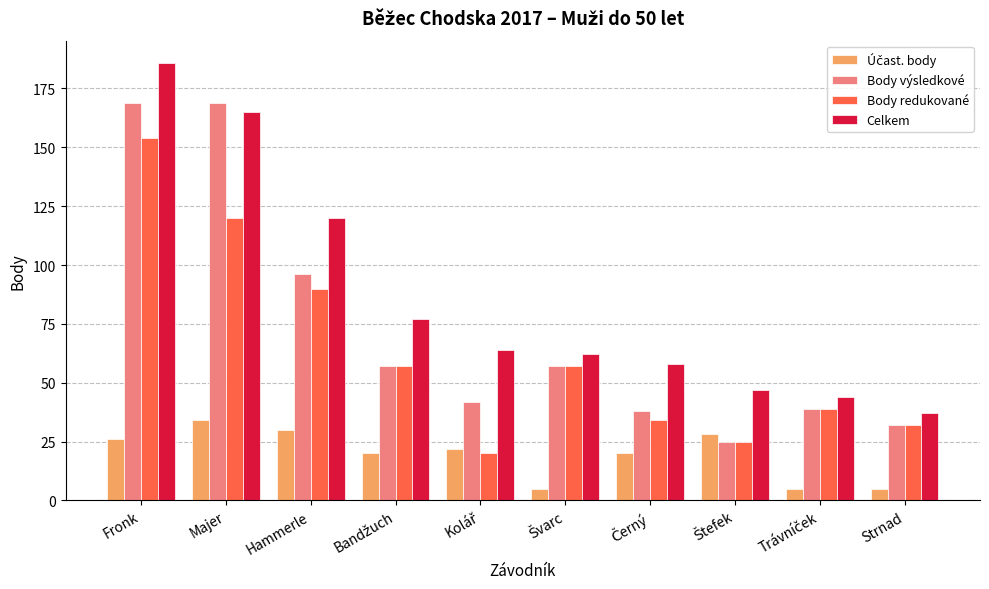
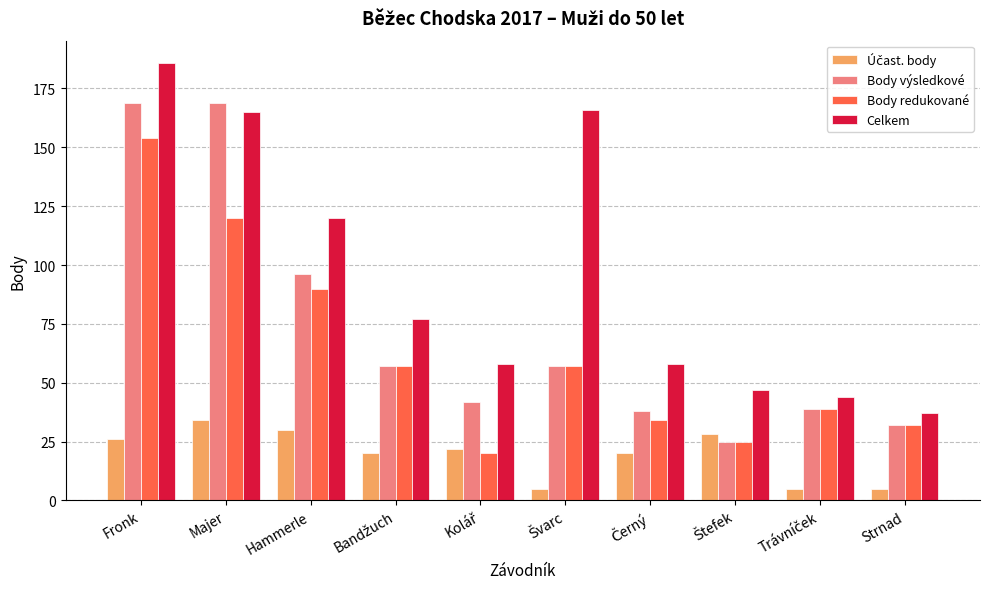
  {
    "Body redukované": {
      "Fronk": 154,
      "Majer": 120,
      "Hammerle": 90,
      "Bandžuch": 57,
      "Kolář": 20,
      "Švarc": 57,
      "Černý": 34,
      "Štefek": 25,
      "Trávníček": 39,
      "Strnad": 32
    },
    "Celkem": {
      "Fronk": 186,
      "Majer": 165,
      "Hammerle": 120,
      "Bandžuch": 77,
-     "Kolář": 64,
-     "Švarc": 62,
+     "Kolář": 58,
+     "Švarc": 166,
      "Černý": 58,
      "Štefek": 47,
      "Trávníček": 44,
      "Strnad": 37
    }
  }
